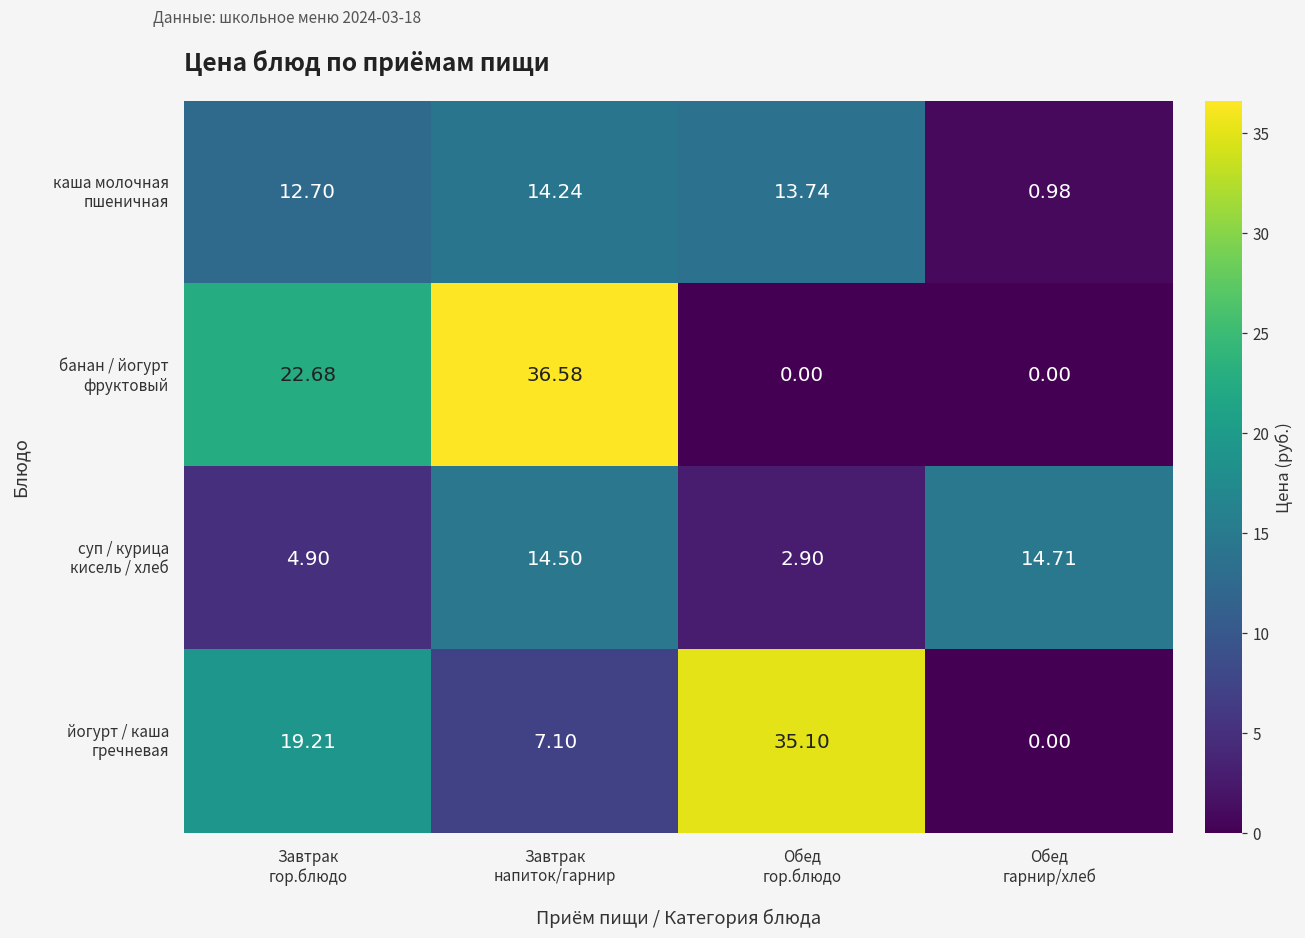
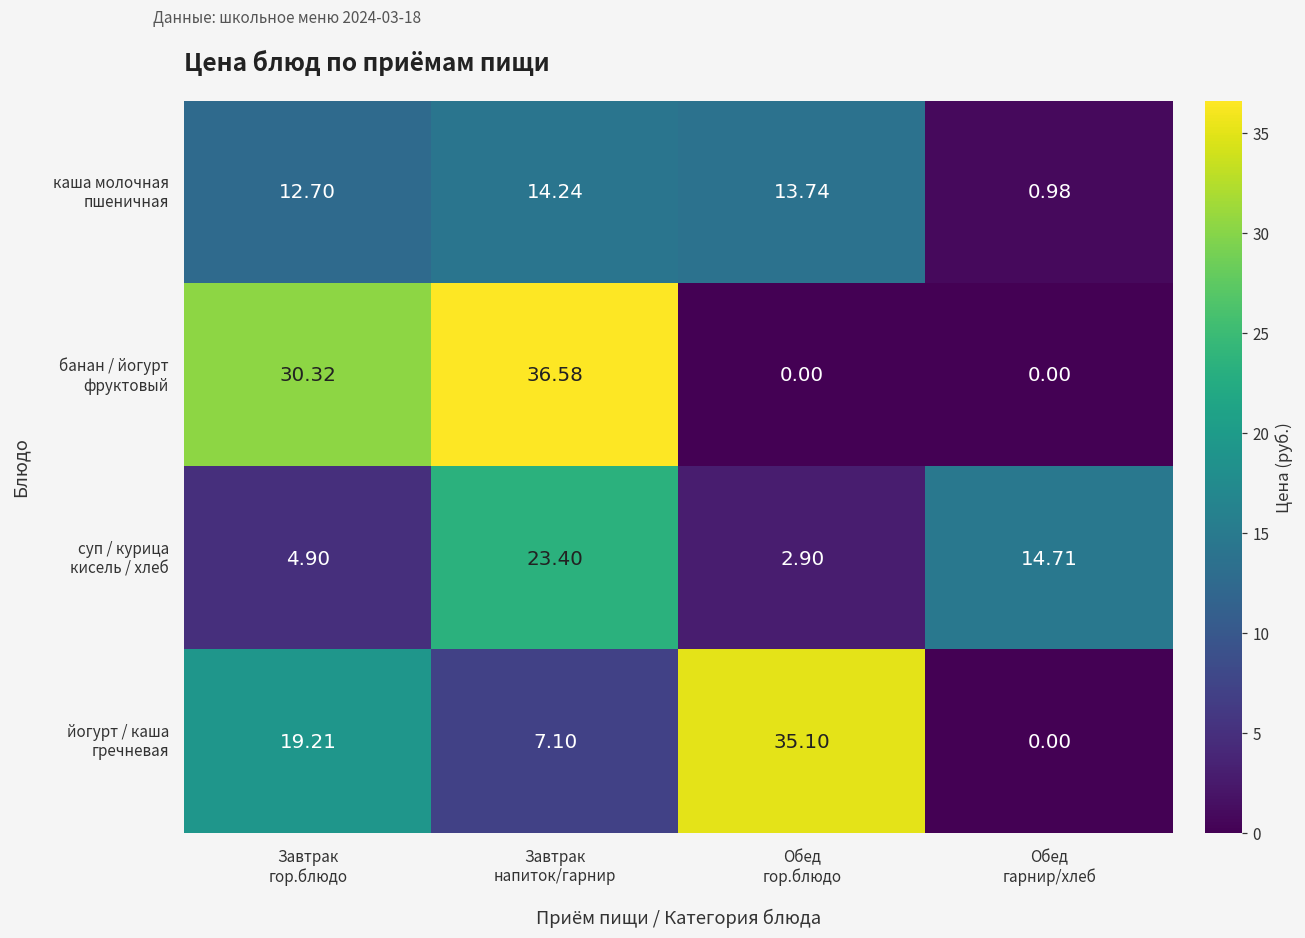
  {
    "каша молочная пшеничная": {
      "Завтрак гор.блюдо": 12.70,
      "Завтрак напиток/гарнир": 14.24,
      "Обед гор.блюдо": 13.74,
      "Обед гарнир/хлеб": 0.98
    },
    "банан / йогурт фруктовый": {
-     "Завтрак гор.блюдо": 22.68,
+     "Завтрак гор.блюдо": 30.32,
      "Завтрак напиток/гарнир": 36.58,
      "Обед гор.блюдо": 0.00,
      "Обед гарнир/хлеб": 0.00
    },
    "суп / курица кисель / хлеб": {
      "Завтрак гор.блюдо": 4.90,
-     "Завтрак напиток/гарнир": 14.50,
+     "Завтрак напиток/гарнир": 23.40,
      "Обед гор.блюдо": 2.90,
      "Обед гарнир/хлеб": 14.71
    },
    "йогурт / каша гречневая": {
      "Завтрак гор.блюдо": 19.21,
      "Завтрак напиток/гарнир": 7.10,
      "Обед гор.блюдо": 35.10,
      "Обед гарнир/хлеб": 0.00
    }
  }
